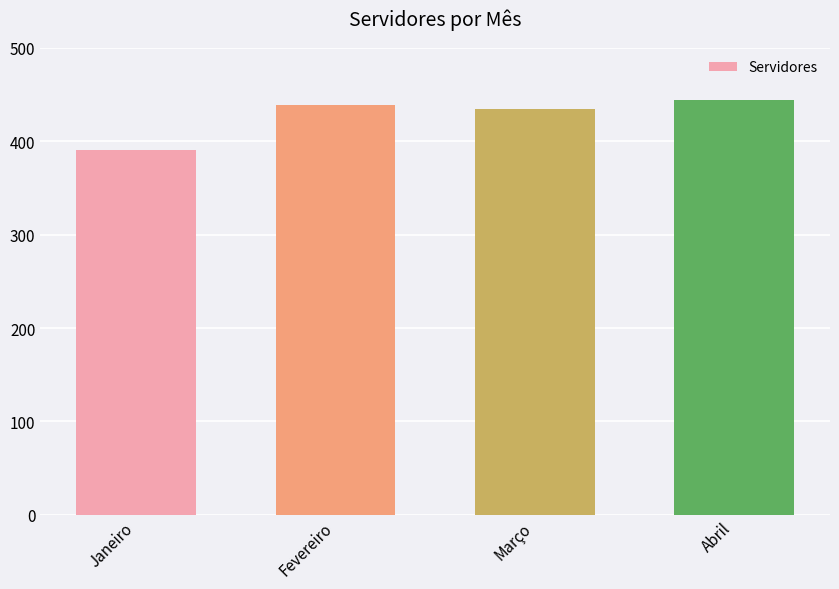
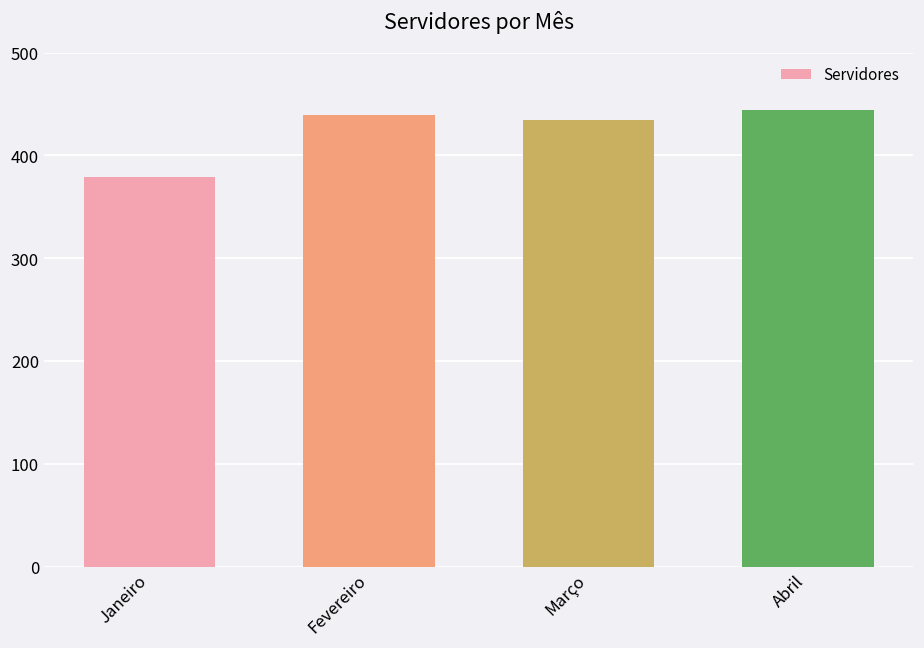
  {
-   "Janeiro": 390,
+   "Janeiro": 380,
    "Fevereiro": 440,
    "Março": 430,
    "Abril": 440
  }
